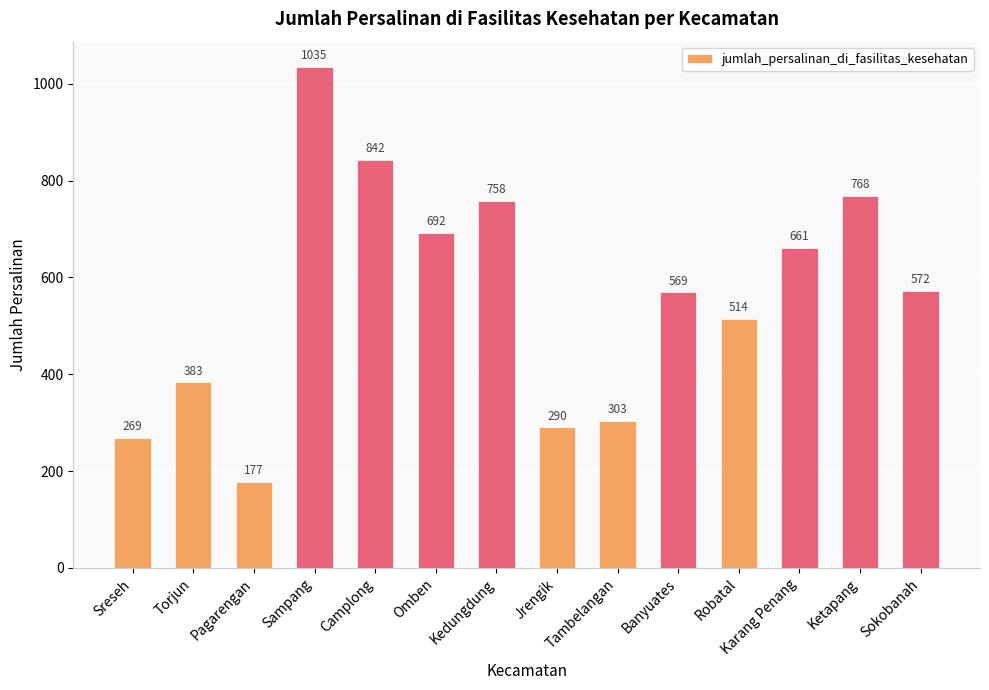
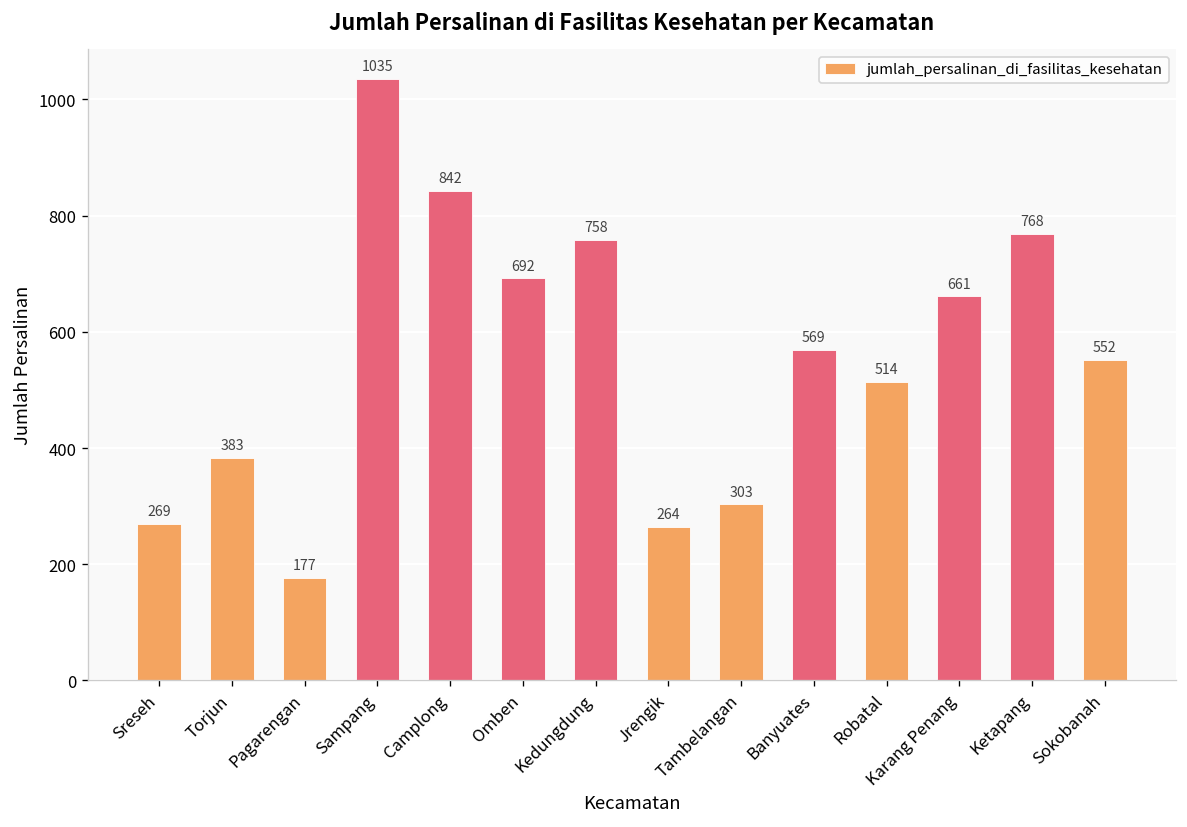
  {
    "Sreseh": 269,
    "Torjun": 383,
    "Pagarengan": 177,
    "Sampang": 1035,
    "Camplong": 842,
    "Omben": 692,
    "Kedungdung": 758,
-   "Jrengik": 290,
+   "Jrengik": 264,
    "Tambelangan": 303,
    "Banyuates": 569,
    "Robatal": 514,
    "Karang Penang": 661,
    "Ketapang": 768,
-   "Sokobanah": 572
+   "Sokobanah": 552
  }
